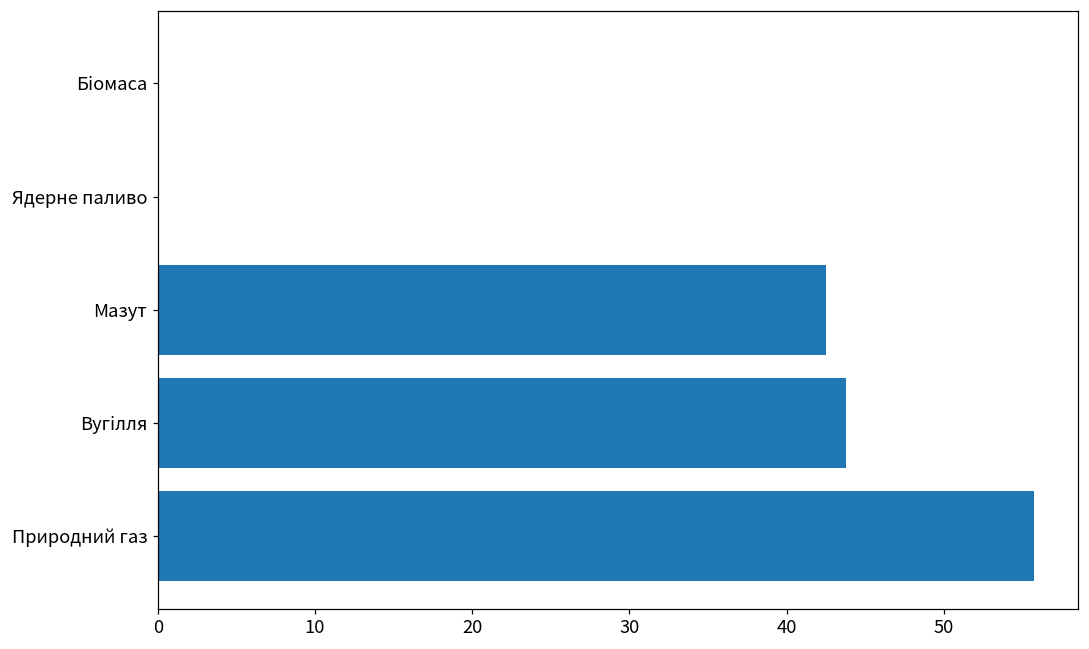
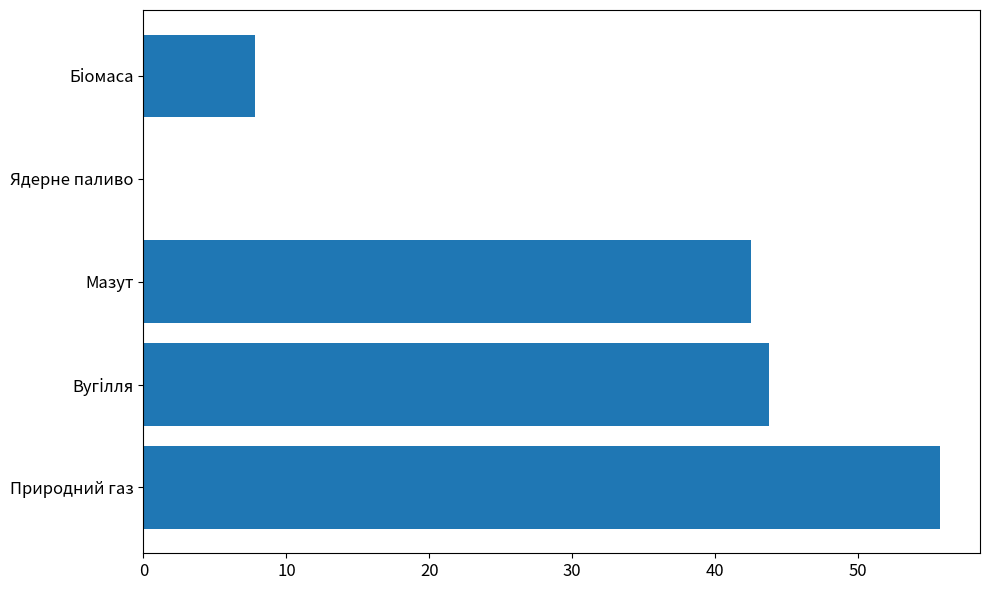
  {
-   "Біомаса": 0.0,
+   "Біомаса": 7.8,
    "Ядерне паливо": 0.0,
    "Мазут": 42.5,
    "Вугілля": 43.8,
    "Природний газ": 55.8
  }
